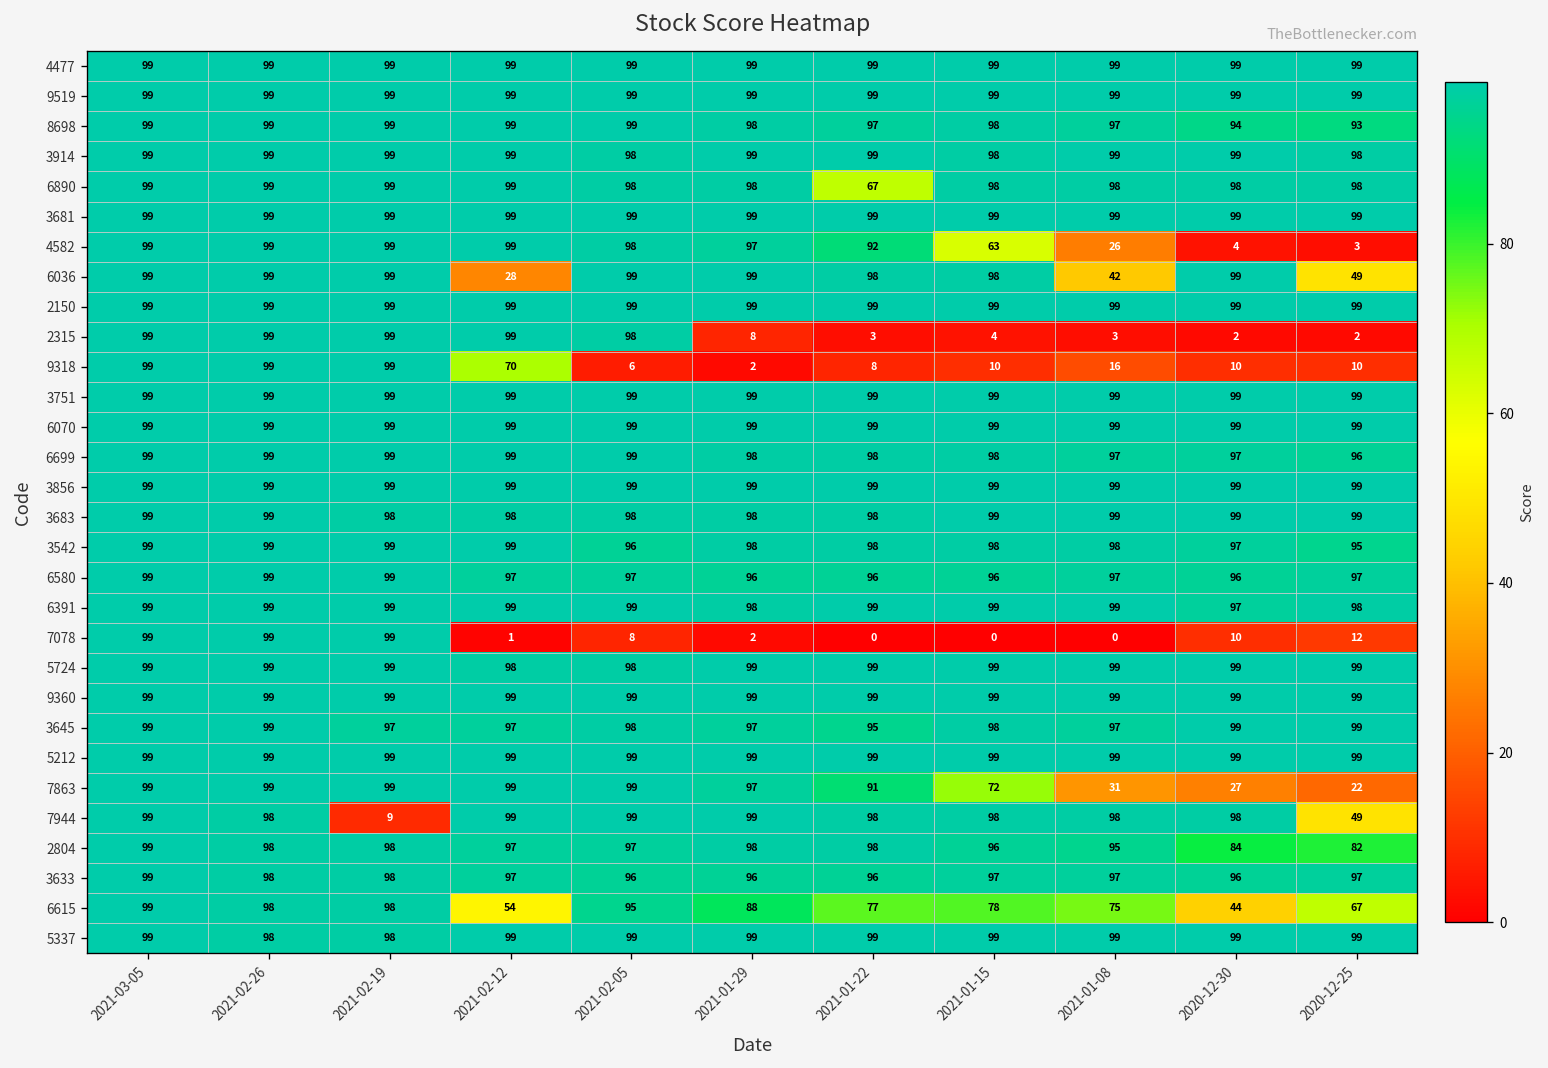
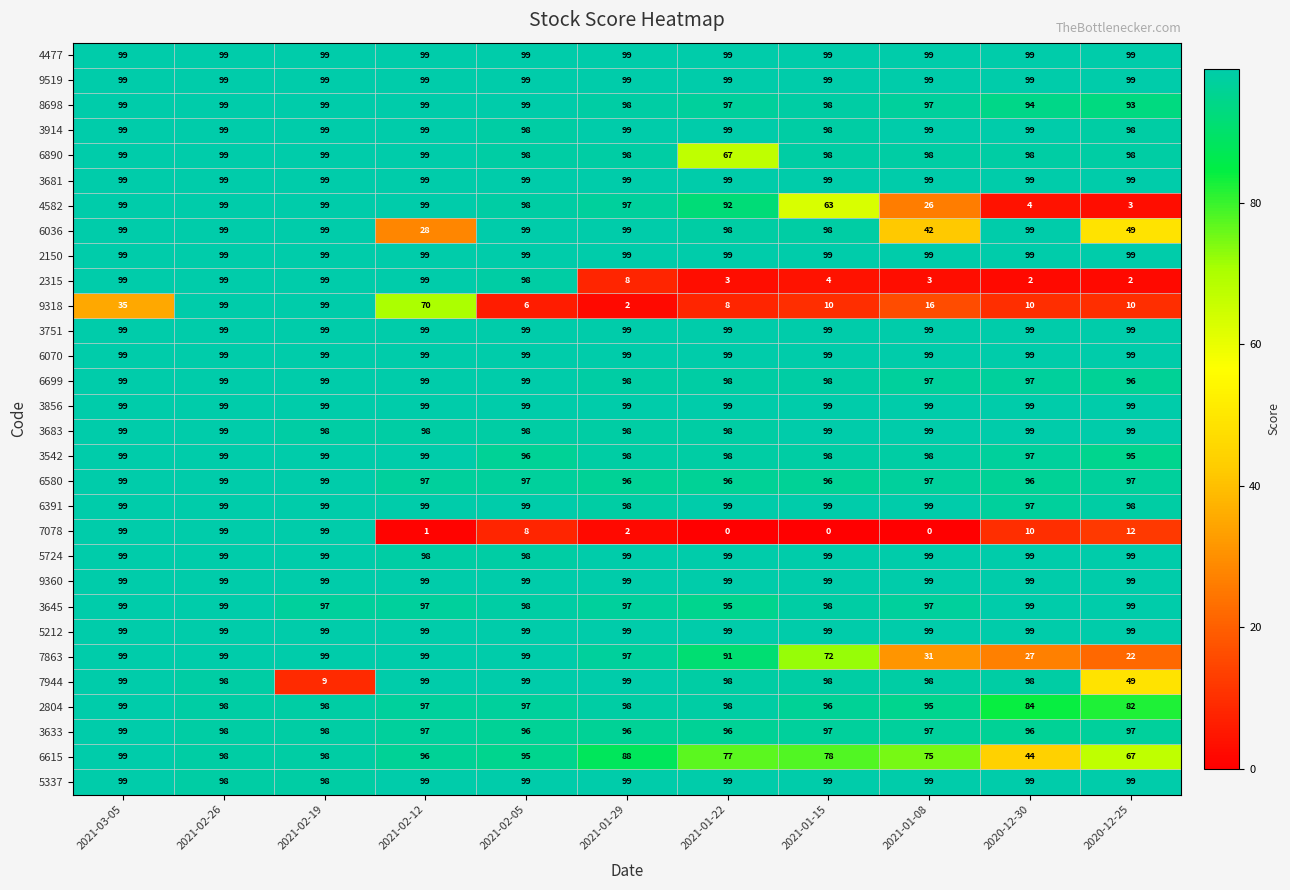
  {
    "9318": {
-     "2021-03-05": 99,
+     "2021-03-05": 35,
      "2021-02-26": 99,
      "2021-02-19": 99,
      "2021-02-12": 70,
      "2021-02-05": 6,
      "2021-01-29": 2,
      "2021-01-22": 8,
      "2021-01-15": 10,
      "2021-01-08": 16,
      "2020-12-30": 10,
      "2020-12-25": 10
    },
    "6615": {
      "2021-03-05": 99,
      "2021-02-26": 98,
      "2021-02-19": 98,
-     "2021-02-12": 54,
+     "2021-02-12": 96,
      "2021-02-05": 95,
      "2021-01-29": 88,
      "2021-01-22": 77,
      "2021-01-15": 78,
      "2021-01-08": 75,
      "2020-12-30": 44,
      "2020-12-25": 67
    }
  }
